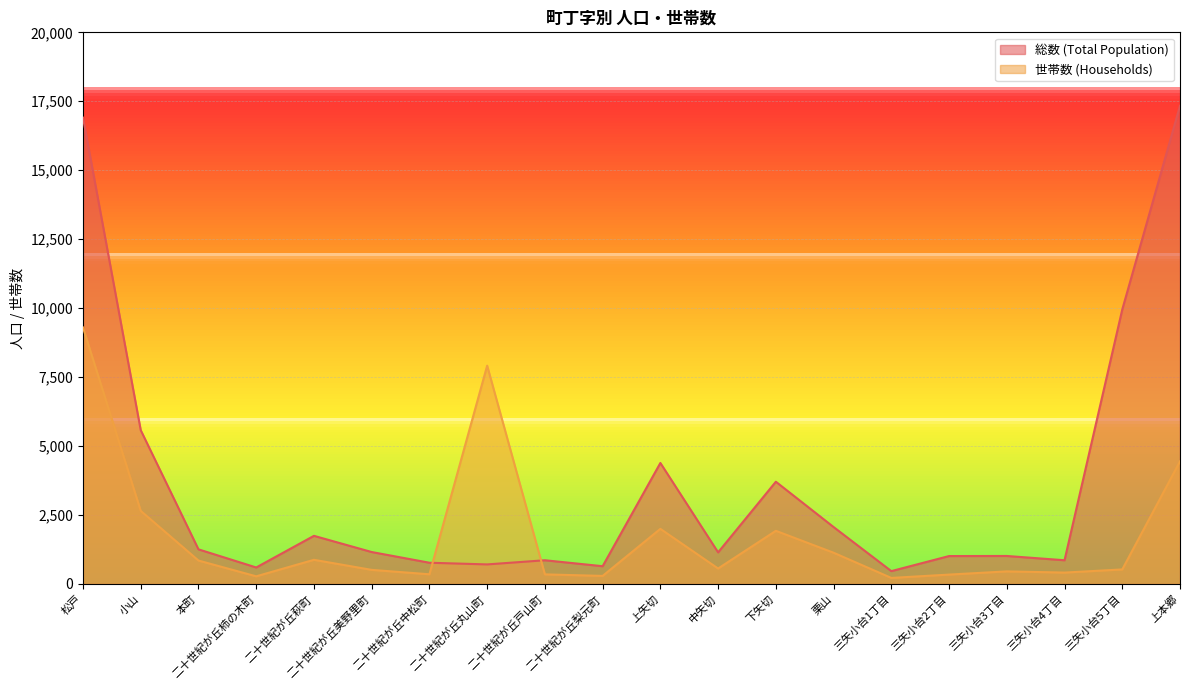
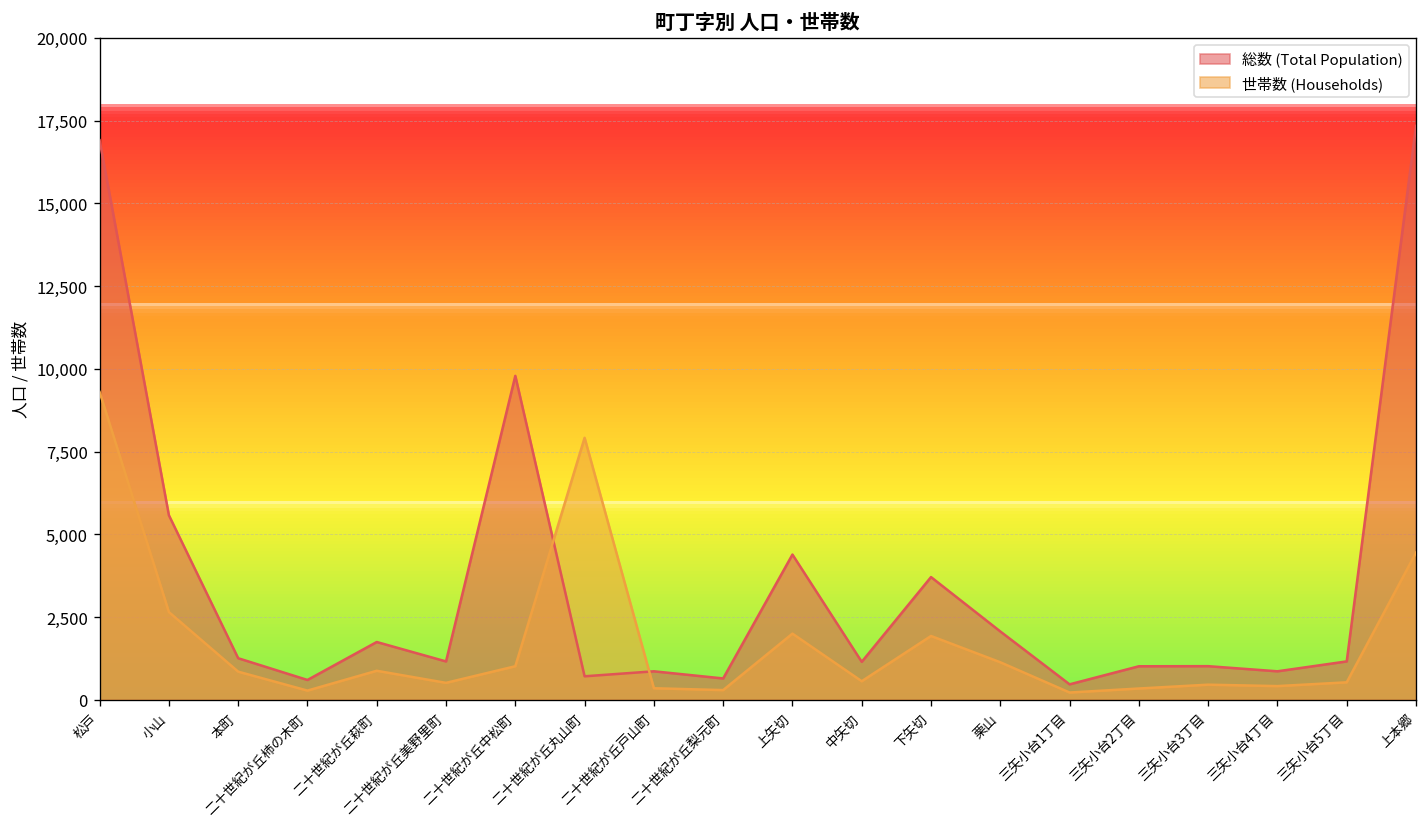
  {
    "総数 (Total Population)": {
      "松戸": "16,900",
      "小山": "5,600",
      "本町": "1,300",
      "二十世紀が丘柿の木町": "600",
      "二十世紀が丘萩町": "1,700",
      "二十世紀が丘美野里町": "1,200",
-     "二十世紀が丘中松町": "800",
+     "二十世紀が丘中松町": "9,800",
      "二十世紀が丘丸山町": "700",
      "二十世紀が丘戸山町": "900",
      "二十世紀が丘梨元町": "600",
      "上矢切": "4,400",
      "中矢切": "1,100",
      "下矢切": "3,700",
      "栗山": "2,100",
      "三矢小台1丁目": "500",
      "三矢小台2丁目": "1,000",
      "三矢小台3丁目": "1,000",
      "三矢小台4丁目": "900",
-     "三矢小台5丁目": "10,000",
+     "三矢小台5丁目": "1,200",
      "上本郷": "17,300"
    },
    "世帯数 (Households)": {
      "松戸": "9,300",
      "小山": "2,700",
      "本町": "800",
      "二十世紀が丘柿の木町": "300",
      "二十世紀が丘萩町": "900",
      "二十世紀が丘美野里町": "500",
-     "二十世紀が丘中松町": "400",
+     "二十世紀が丘中松町": "1,000",
      "二十世紀が丘丸山町": "7,900",
      "二十世紀が丘戸山町": "300",
      "二十世紀が丘梨元町": "300",
      "上矢切": "2,000",
      "中矢切": "600",
      "下矢切": "1,900",
      "栗山": "1,100",
      "三矢小台1丁目": "200",
      "三矢小台2丁目": "300",
      "三矢小台3丁目": "500",
      "三矢小台4丁目": "400",
      "三矢小台5丁目": "500",
      "上本郷": "4,400"
    }
  }
